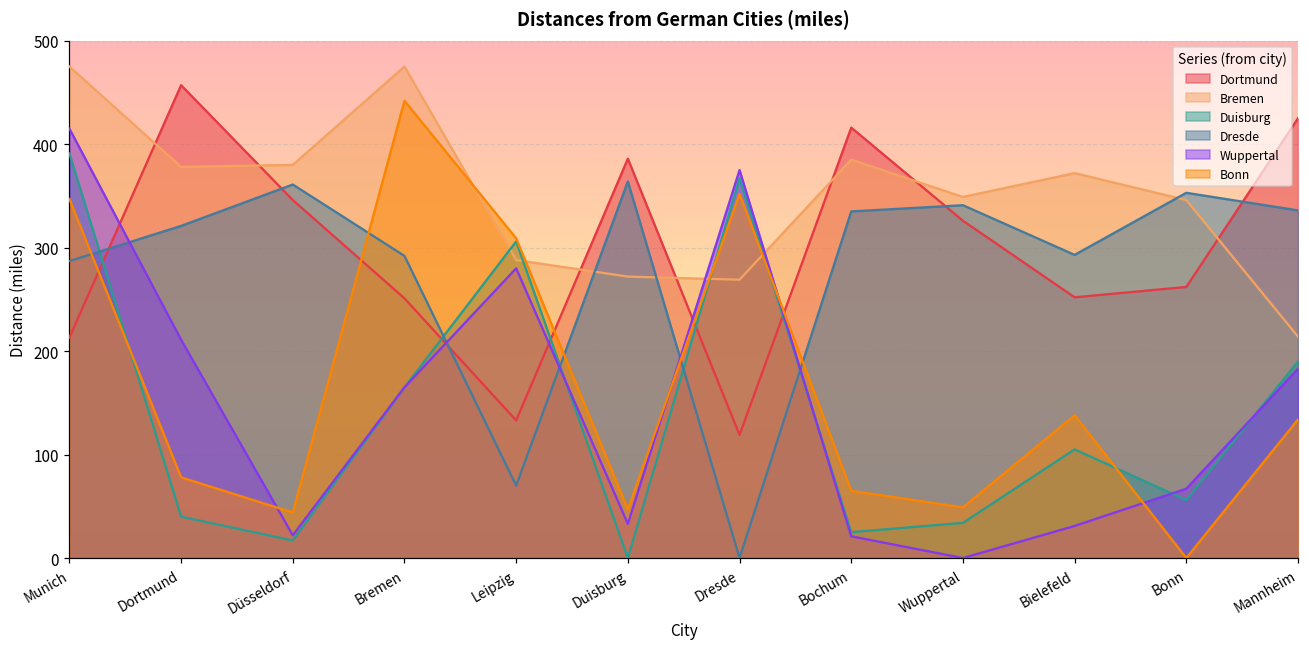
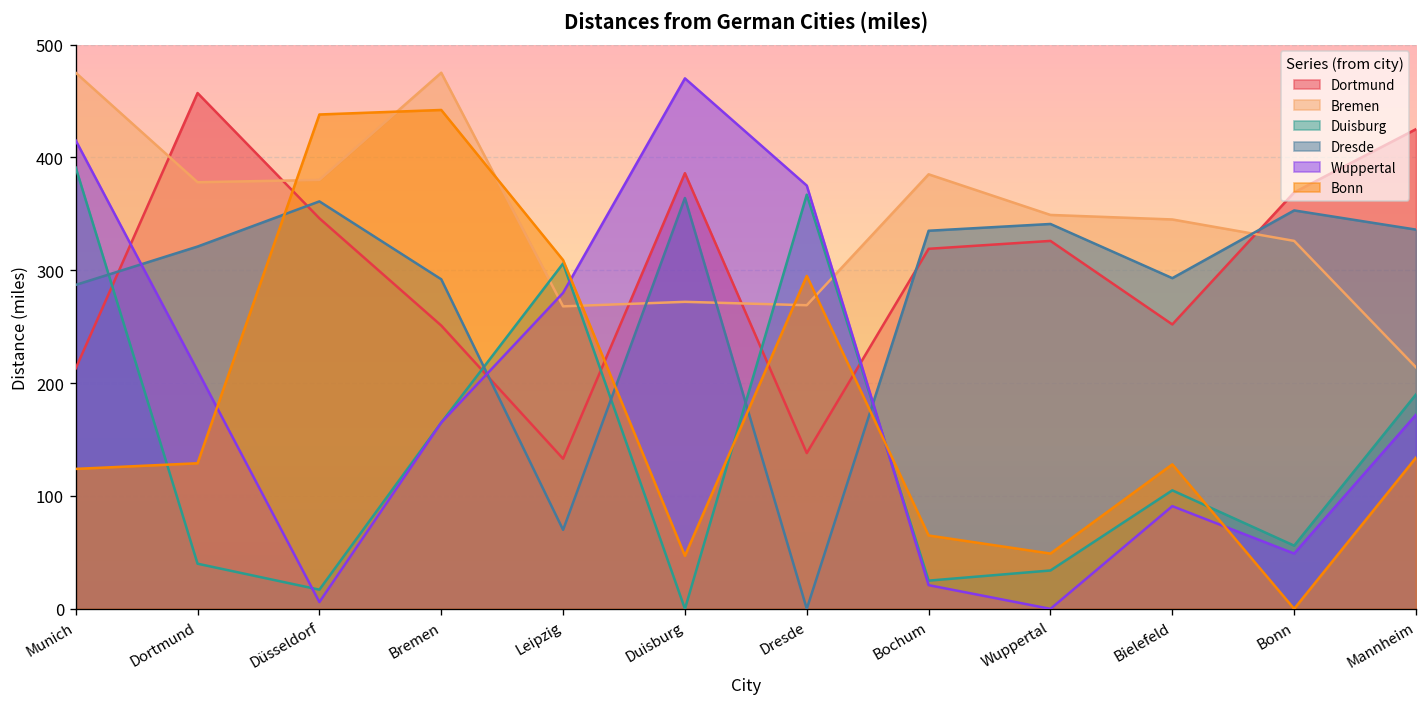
  {
    "Dortmund": {
      "Munich": 210,
      "Dortmund": 460,
      "Düsseldorf": 350,
      "Bremen": 250,
      "Leipzig": 130,
      "Duisburg": 390,
-     "Dresde": 120,
-     "Bochum": 420,
+     "Dresde": 140,
+     "Bochum": 320,
      "Wuppertal": 330,
      "Bielefeld": 250,
-     "Bonn": 260,
+     "Bonn": 370,
      "Mannheim": 430
    },
    "Bremen": {
      "Munich": 480,
      "Dortmund": 380,
      "Düsseldorf": 380,
      "Bremen": 480,
-     "Leipzig": 290,
+     "Leipzig": 270,
      "Duisburg": 270,
      "Dresde": 270,
      "Bochum": 390,
      "Wuppertal": 350,
-     "Bielefeld": 370,
-     "Bonn": 350,
+     "Bielefeld": 350,
+     "Bonn": 330,
      "Mannheim": 210
    },
    "Wuppertal": {
      "Munich": 420,
      "Dortmund": 210,
-     "Düsseldorf": 20,
+     "Düsseldorf": 10,
      "Leipzig": 280,
-     "Duisburg": 30,
+     "Duisburg": 470,
      "Dresde": 380,
      "Bochum": 20,
      "Wuppertal": 0,
-     "Bielefeld": 30,
-     "Bonn": 70,
-     "Mannheim": 180
+     "Bielefeld": 90,
+     "Bonn": 50,
+     "Mannheim": 170
    },
    "Bonn": {
-     "Munich": 350,
-     "Dortmund": 80,
-     "Düsseldorf": 40,
+     "Munich": 120,
+     "Dortmund": 130,
+     "Düsseldorf": 440,
      "Bremen": 440,
      "Leipzig": 310,
      "Duisburg": 50,
-     "Dresde": 350,
+     "Dresde": 300,
      "Bochum": 70,
      "Wuppertal": 50,
-     "Bielefeld": 140,
+     "Bielefeld": 130,
      "Bonn": 0,
      "Mannheim": 130
    }
  }
